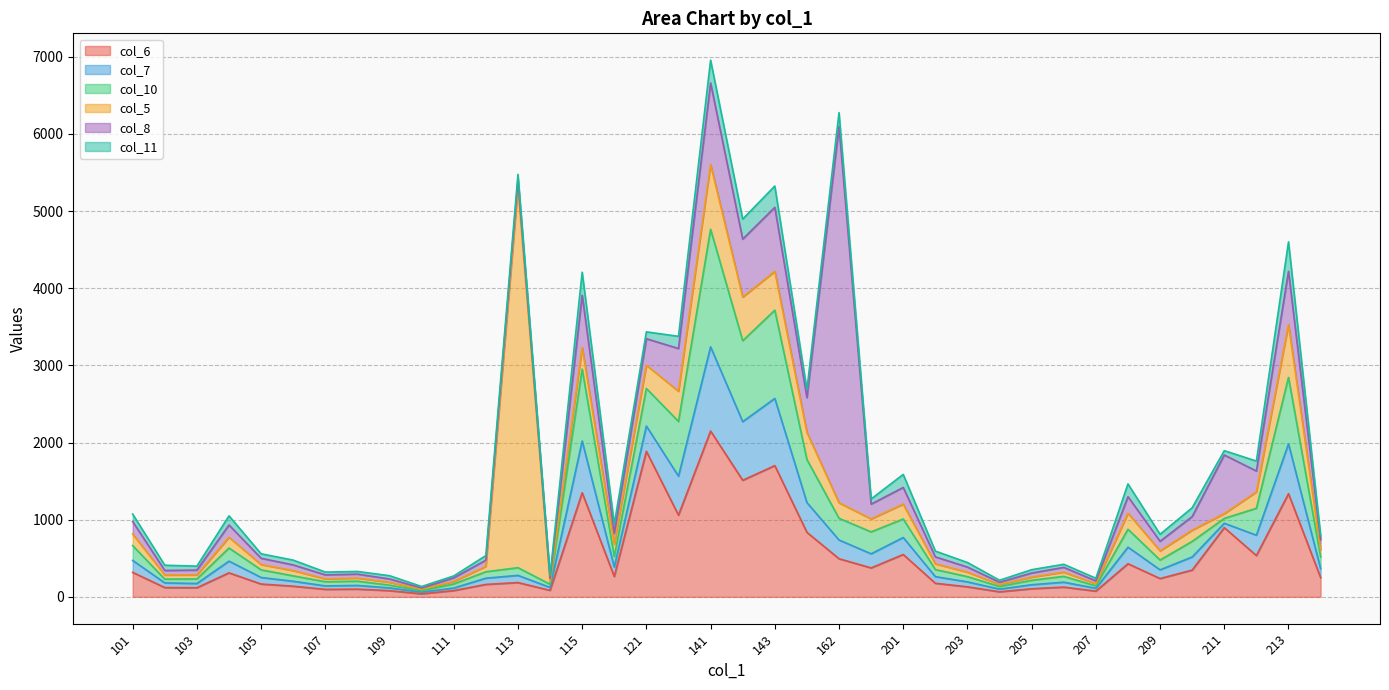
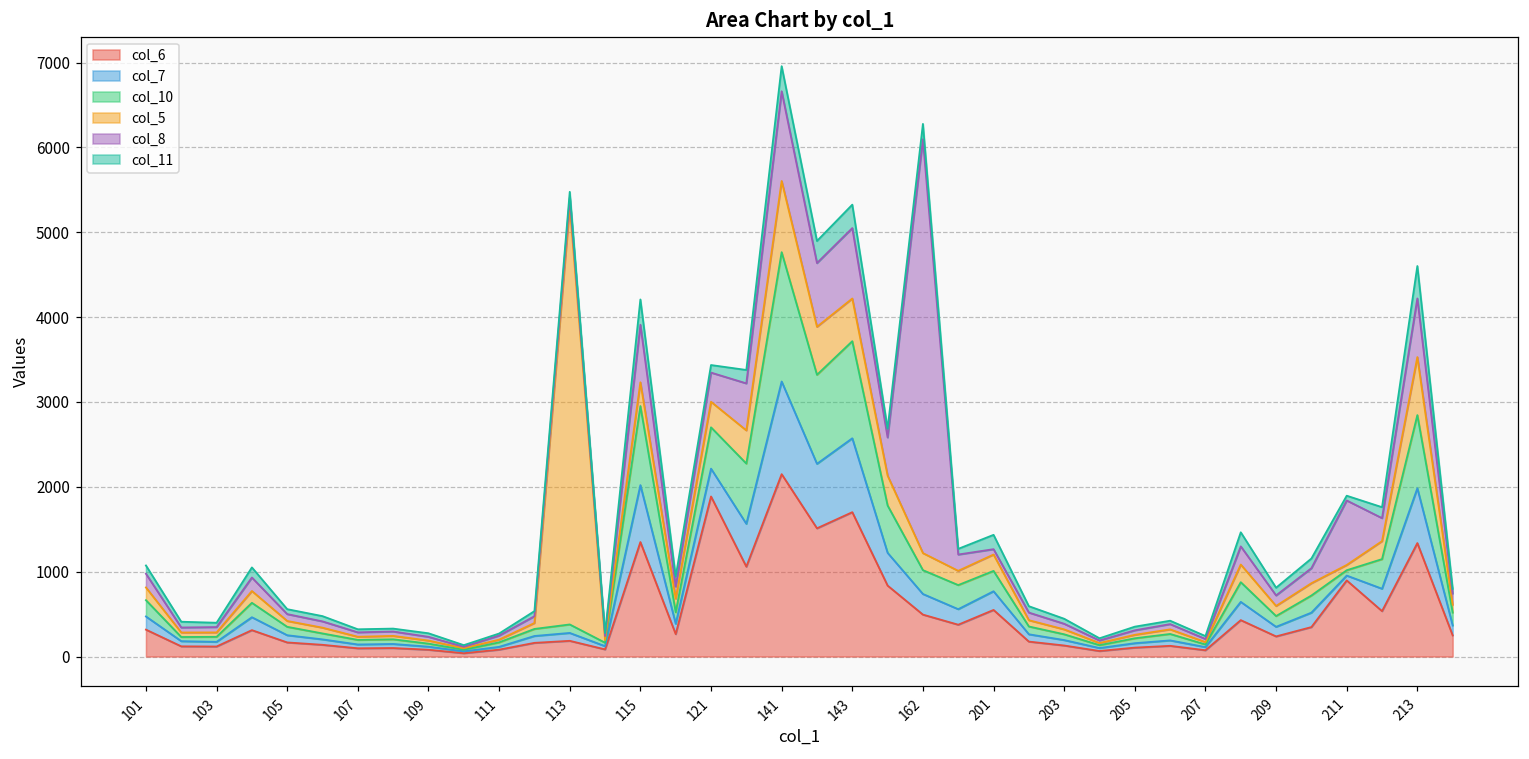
  {
    "col_6": {
      "101": 300,
      "103": 100,
      "105": 200,
      "107": 100,
      "109": 100,
      "113": 200,
      "115": 1300,
      "121": 1900,
      "141": 2100,
      "143": 1700,
      "162": 500,
      "201": 500,
      "203": 100,
      "205": 100,
      "207": 100,
      "209": 200,
      "211": 900,
      "213": 1300
    },
    "col_5": {
      "101": 200,
      "103": 100,
      "105": 100,
      "107": 0,
      "109": 0,
      "113": 4900,
      "115": 300,
      "121": 300,
      "141": 800,
      "143": 500,
      "162": 200,
      "201": 200,
      "203": 100,
      "205": 0,
      "209": 100,
      "211": 100,
      "213": 700
    },
    "col_8": {
      "101": 200,
      "103": 100,
      "105": 100,
      "107": 100,
      "109": 0,
      "113": 100,
      "115": 700,
      "121": 300,
      "141": 1100,
      "143": 800,
      "162": 4900,
-     "201": 200,
+     "201": 100,
      "203": 100,
      "205": 100,
      "207": 0,
      "209": 100,
      "211": 800,
      "213": 700
    }
  }
